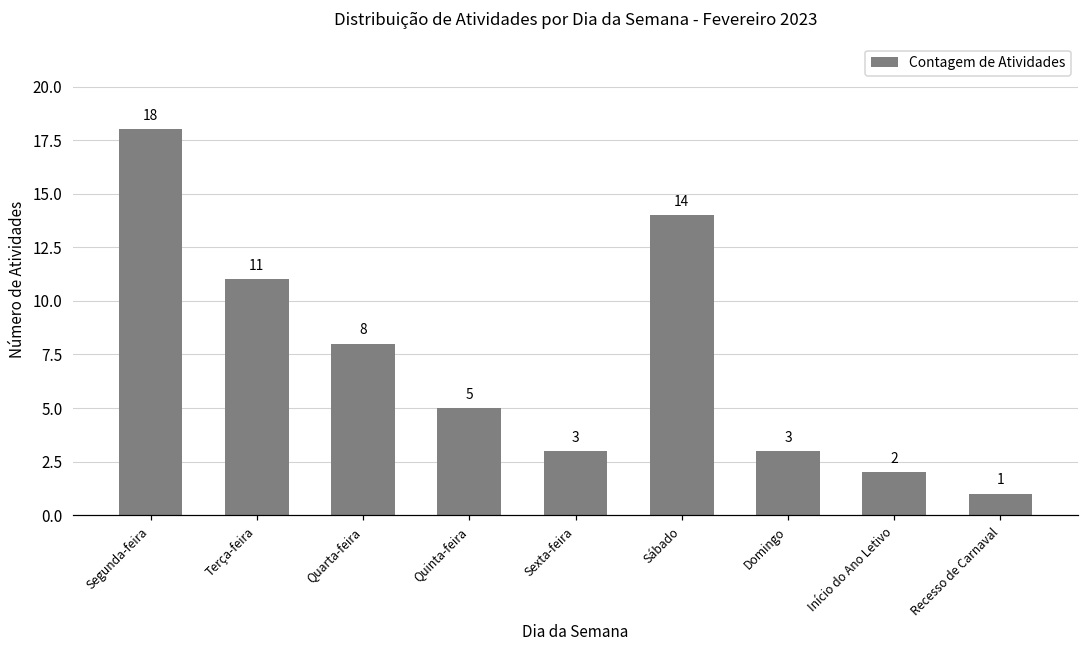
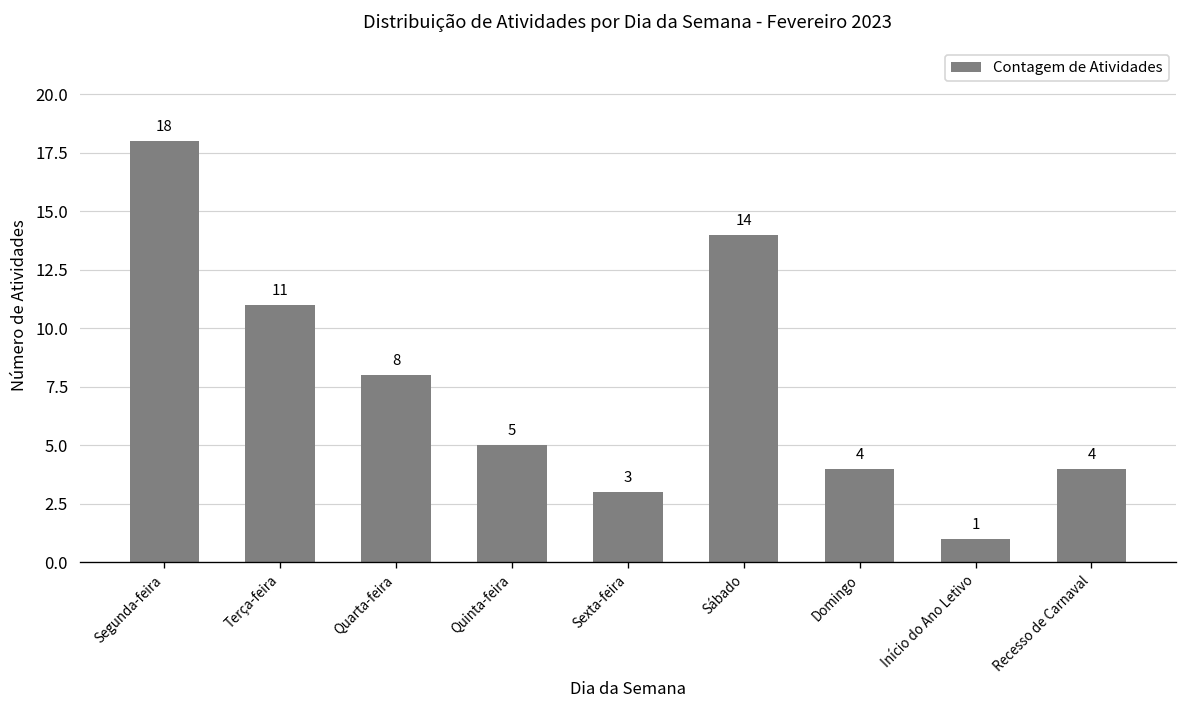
  {
    "Segunda-feira": 18,
    "Terça-feira": 11,
    "Quarta-feira": 8,
    "Quinta-feira": 5,
    "Sexta-feira": 3,
    "Sábado": 14,
-   "Domingo": 3,
-   "Início do Ano Letivo": 2,
-   "Recesso de Carnaval": 1
+   "Domingo": 4,
+   "Início do Ano Letivo": 1,
+   "Recesso de Carnaval": 4
  }
